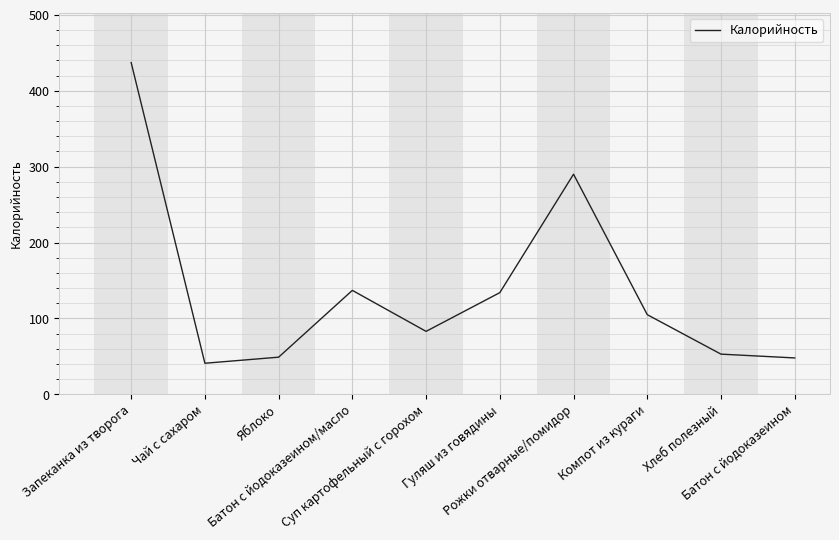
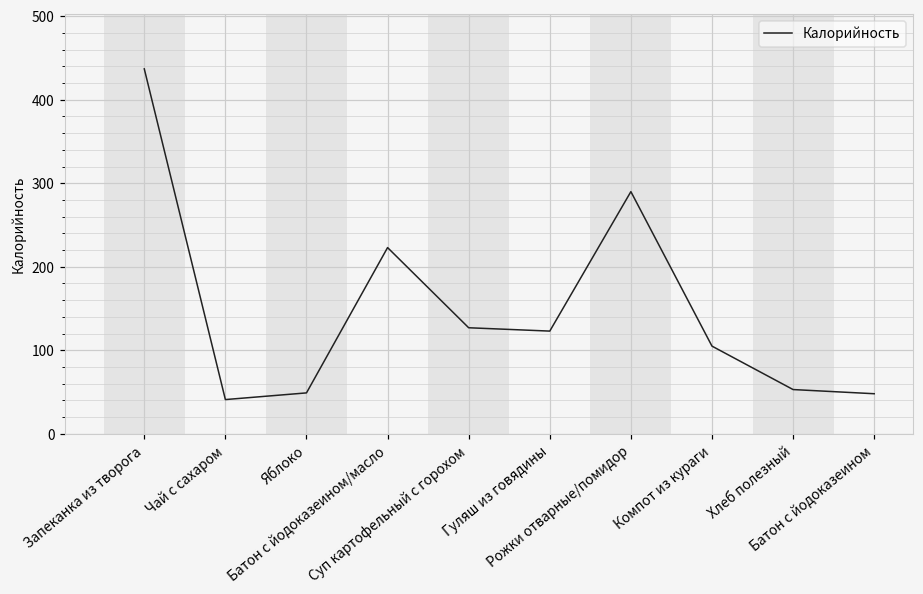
  {
    "Запеканка из творога": 440,
    "Чай с сахаром": 40,
    "Яблоко": 50,
-   "Батон с йодоказеином/масло": 140,
-   "Суп картофельный с горохом": 80,
-   "Гуляш из говядины": 130,
+   "Батон с йодоказеином/масло": 220,
+   "Суп картофельный с горохом": 130,
+   "Гуляш из говядины": 120,
    "Рожки отварные/помидор": 290,
    "Компот из кураги": 110,
    "Хлеб полезный": 50,
    "Батон с йодоказеином": 50
  }
